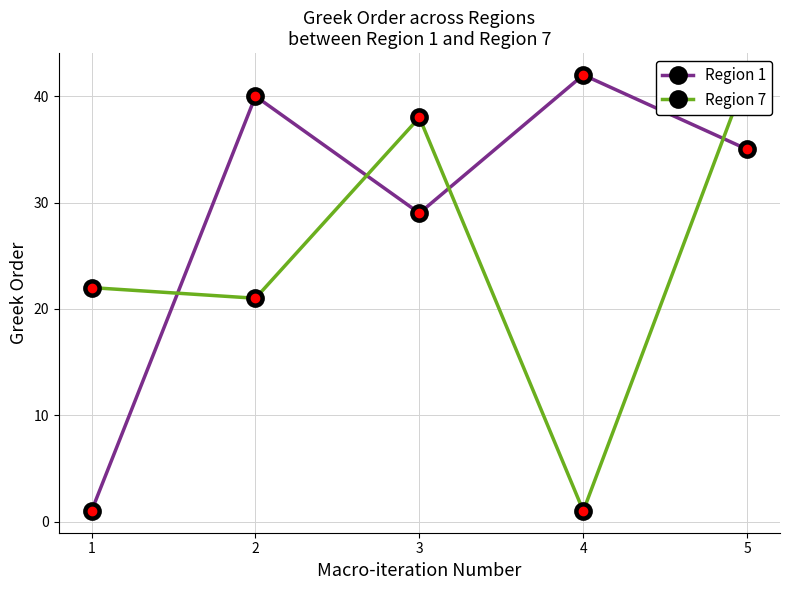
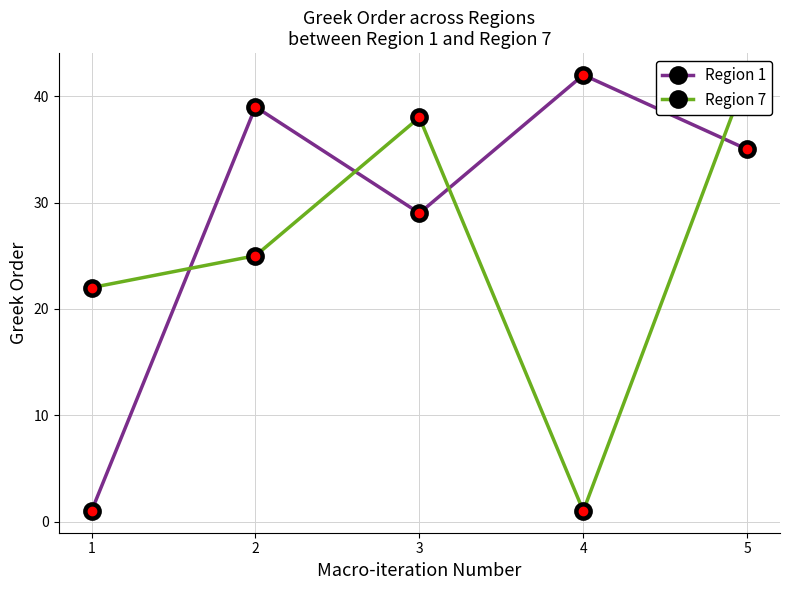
  {
    "Region 1": {
      "1": 1,
-     "2": 40,
+     "2": 39,
      "3": 29,
      "4": 42,
      "5": 35
    },
    "Region 7": {
      "1": 22,
-     "2": 21,
+     "2": 25,
      "3": 38,
      "4": 1
    }
  }
